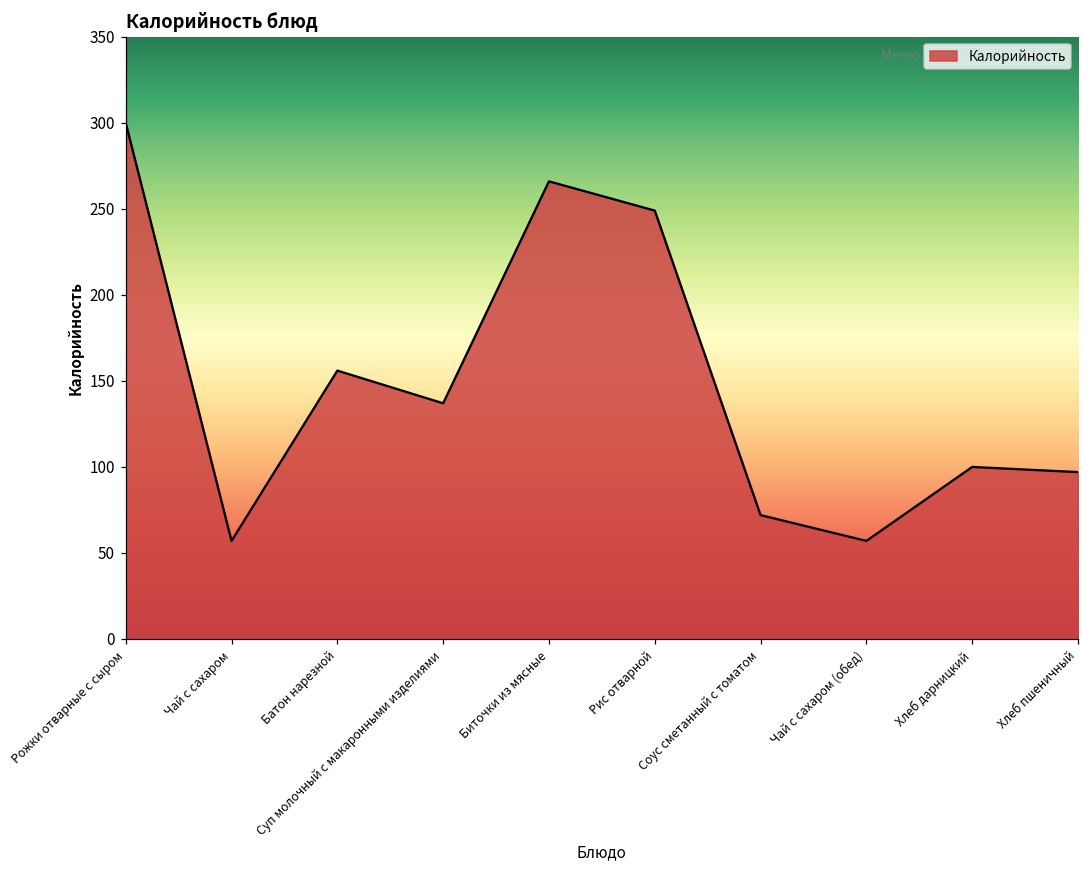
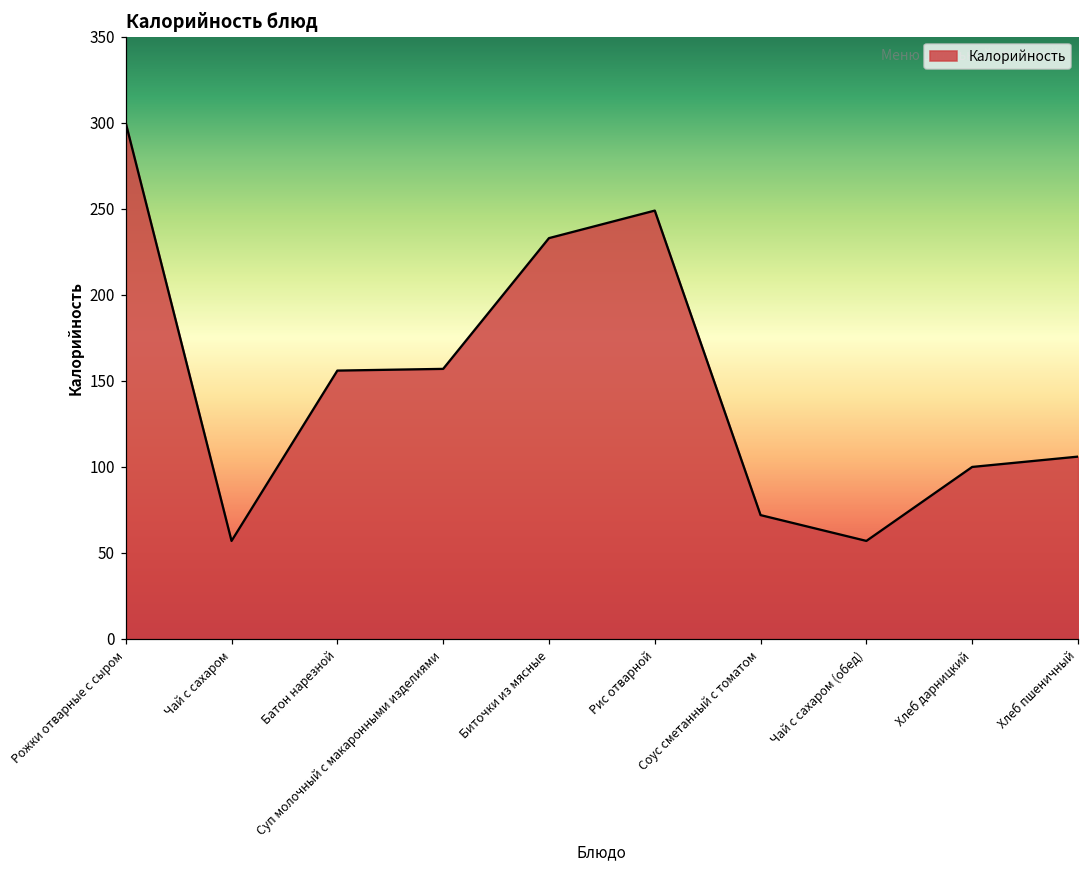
  {
    "Рожки отварные с сыром": 300,
    "Чай с сахаром": 57,
    "Батон нарезной": 156,
-   "Суп молочный с макаронными изделиями": 137,
-   "Биточки из мясные": 266,
+   "Суп молочный с макаронными изделиями": 157,
+   "Биточки из мясные": 233,
    "Рис отварной": 249,
    "Соус сметанный с томатом": 72,
    "Чай с сахаром (обед)": 57,
    "Хлеб дарницкий": 100,
-   "Хлеб пшеничный": 97
+   "Хлеб пшеничный": 106
  }
